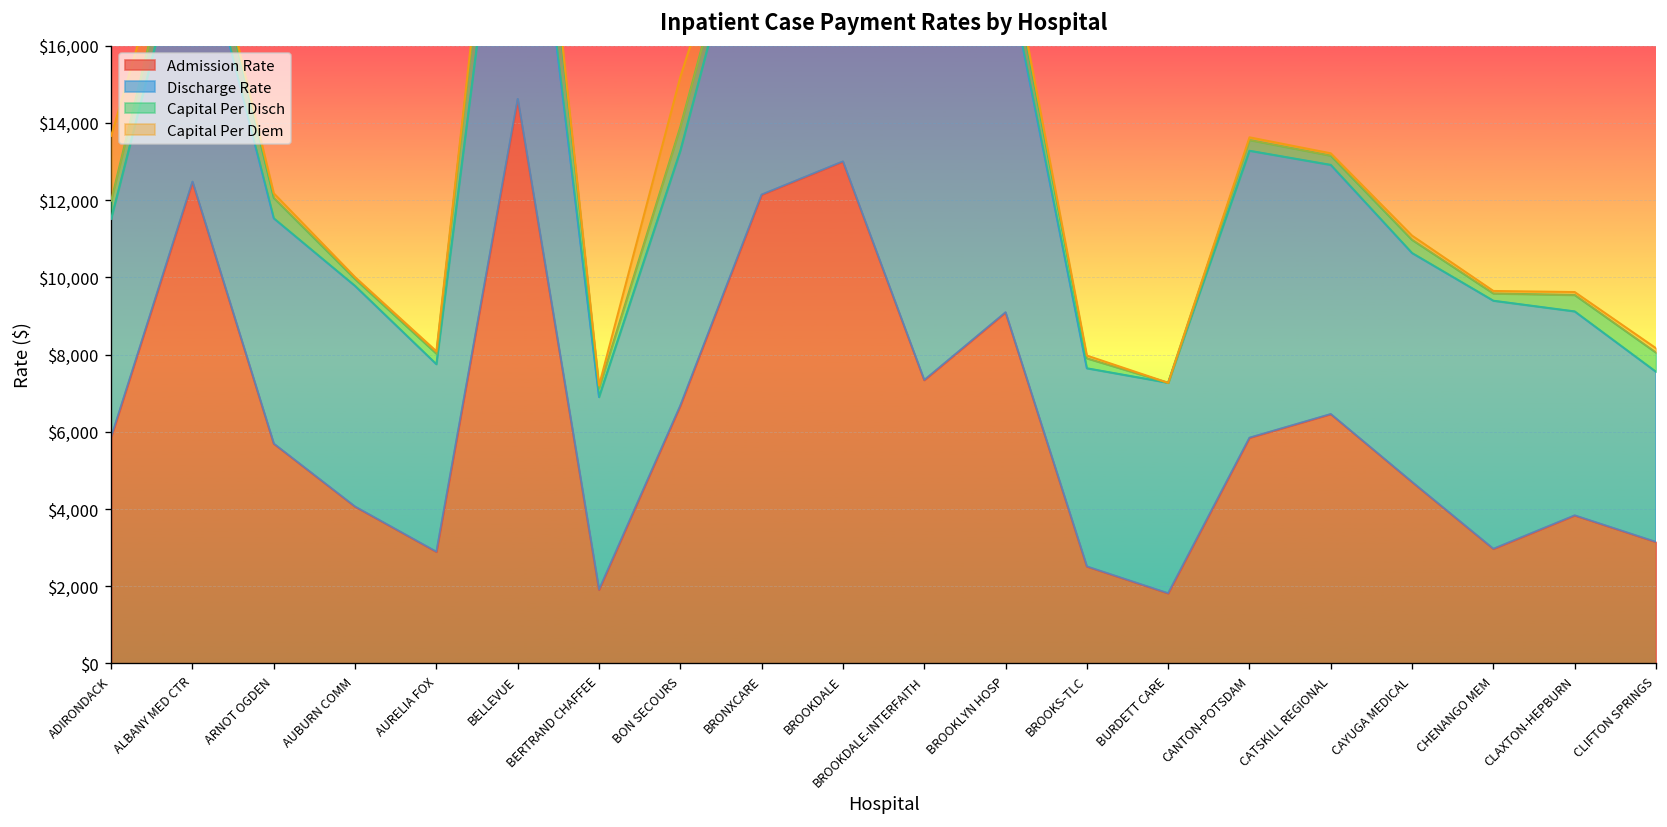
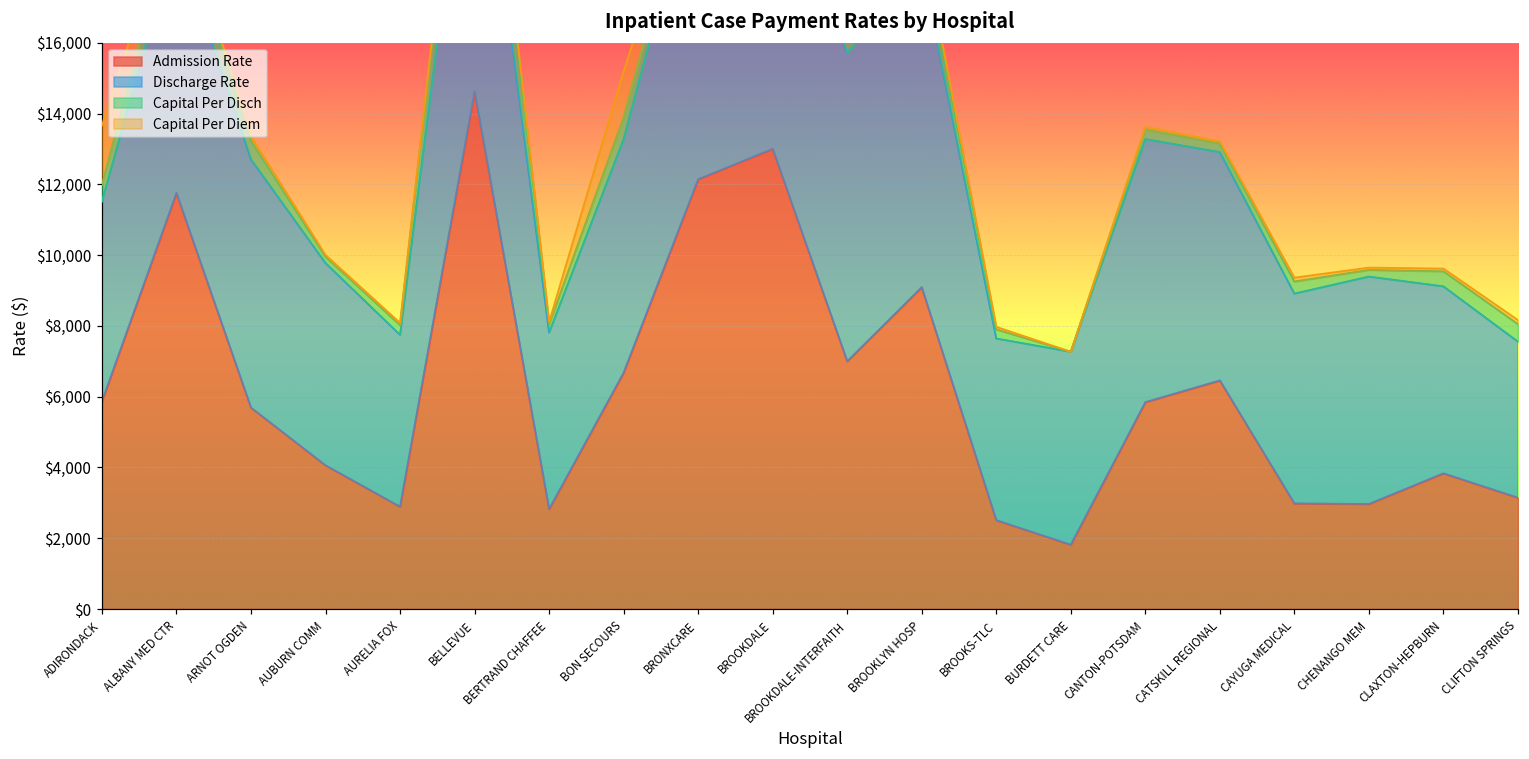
  {
    "Admission Rate": {
      "ADIRONDACK": "$5,900",
-     "ALBANY MED CTR": "$12,500",
+     "ALBANY MED CTR": "$11,800",
      "ARNOT OGDEN": "$5,700",
      "AUBURN COMM": "$4,100",
      "AURELIA FOX": "$2,900",
      "BELLEVUE": "$14,600",
-     "BERTRAND CHAFFEE": "$1,900",
+     "BERTRAND CHAFFEE": "$2,800",
      "BON SECOURS": "$6,700",
      "BRONXCARE": "$12,100",
      "BROOKDALE": "$13,000",
-     "BROOKDALE-INTERFAITH": "$7,300",
+     "BROOKDALE-INTERFAITH": "$7,000",
      "BROOKLYN HOSP": "$9,100",
      "BROOKS-TLC": "$2,500",
      "BURDETT CARE": "$1,800",
      "CANTON-POTSDAM": "$5,800",
      "CATSKILL REGIONAL": "$6,500",
-     "CAYUGA MEDICAL": "$4,700",
+     "CAYUGA MEDICAL": "$3,000",
      "CHENANGO MEM": "$3,000",
      "CLAXTON-HEPBURN": "$3,800",
      "CLIFTON SPRINGS": "$3,100"
    },
    "Discharge Rate": {
      "ADIRONDACK": "$5,700",
-     "ARNOT OGDEN": "$5,800",
+     "ARNOT OGDEN": "$7,000",
      "AUBURN COMM": "$5,700",
      "AURELIA FOX": "$4,900",
      "BERTRAND CHAFFEE": "$5,000",
      "BON SECOURS": "$6,600",
      "BROOKDALE-INTERFAITH": "$8,700",
      "BROOKS-TLC": "$5,100",
      "CANTON-POTSDAM": "$7,400",
      "CATSKILL REGIONAL": "$6,500",
      "CAYUGA MEDICAL": "$5,900",
      "CHENANGO MEM": "$6,400",
      "CLAXTON-HEPBURN": "$5,300",
      "CLIFTON SPRINGS": "$4,400"
    },
    "Capital Per Disch": {
      "ADIRONDACK": "$500",
      "ARNOT OGDEN": "$500",
      "BON SECOURS": "$600",
      "CAYUGA MEDICAL": "$300",
      "CLIFTON SPRINGS": "$500"
    },
    "Capital Per Diem": {
      "ADIRONDACK": "$1,700",
      "BON SECOURS": "$1,300",
      "CAYUGA MEDICAL": "$100",
      "CLIFTON SPRINGS": "$100"
    }
  }
